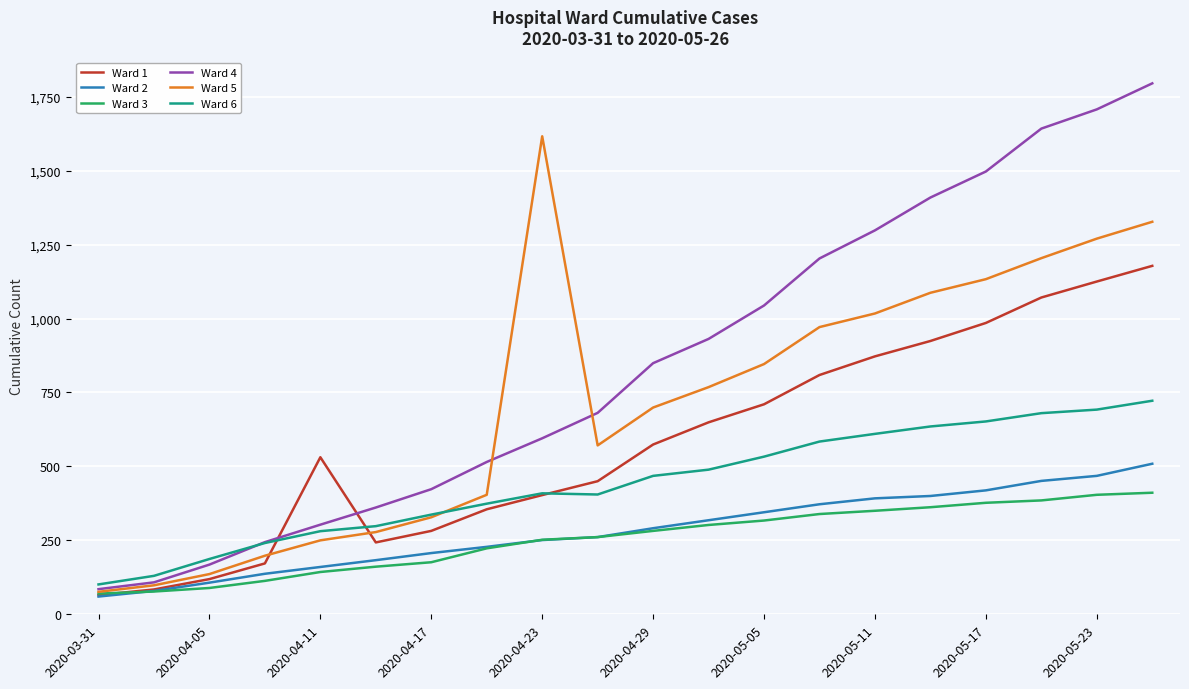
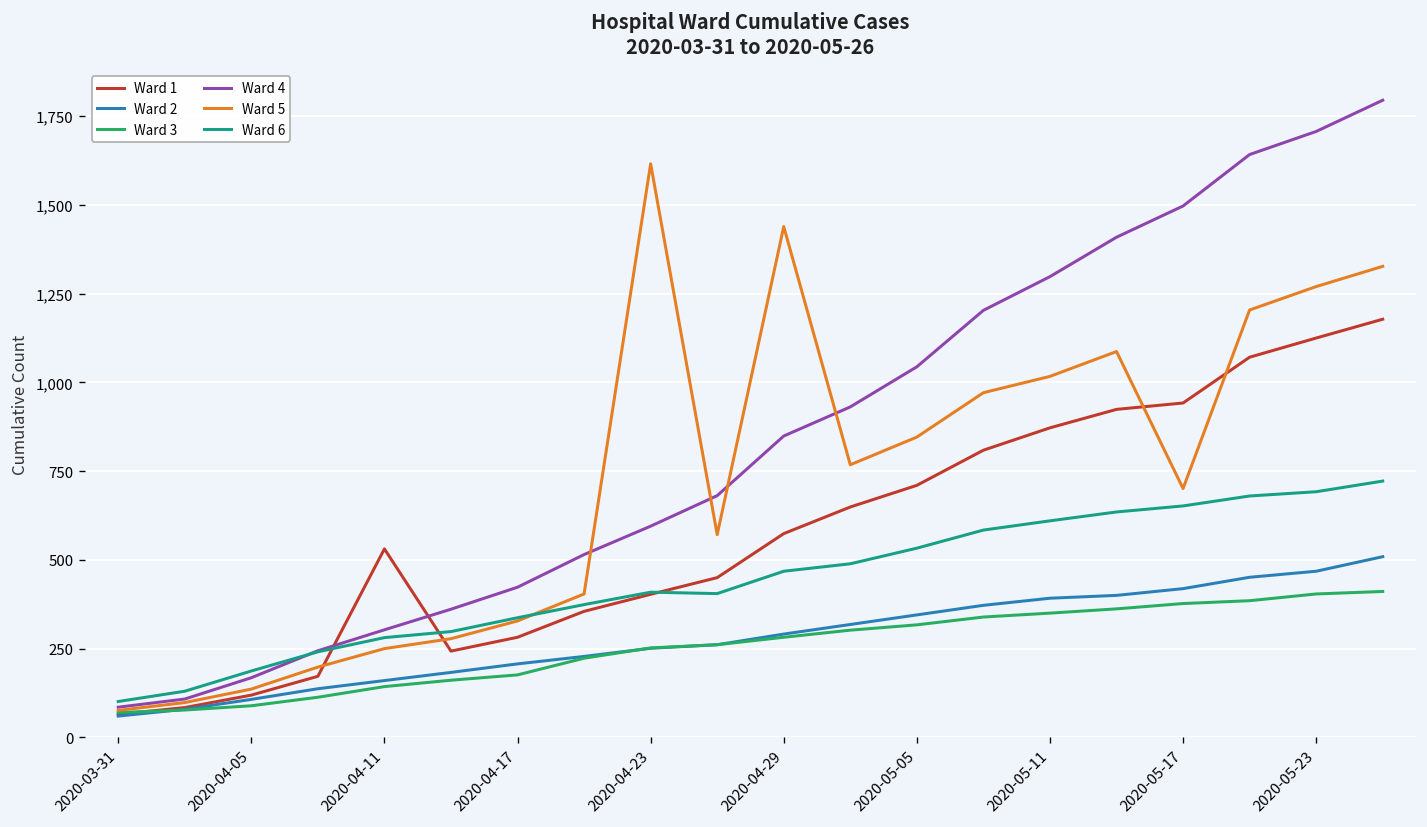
  {
    "Ward 1": {
      "2020-04-05": "120",
      "2020-04-11": "530",
      "2020-04-17": "280",
      "2020-04-29": "570",
      "2020-05-05": "710",
      "2020-05-11": "870",
-     "2020-05-17": "990",
+     "2020-05-17": "940",
      "2020-05-23": "1,130"
    },
    "Ward 2": {
      "2020-04-05": "110",
      "2020-04-11": "160",
      "2020-04-17": "210",
      "2020-04-29": "290",
      "2020-05-05": "350",
      "2020-05-11": "390",
      "2020-05-17": "420",
      "2020-05-23": "470"
    },
    "Ward 4": {
      "2020-03-31": "90",
      "2020-04-05": "170",
      "2020-04-11": "300",
      "2020-04-17": "420",
      "2020-04-23": "600",
      "2020-04-29": "850",
      "2020-05-05": "1,040",
      "2020-05-11": "1,300",
      "2020-05-17": "1,500",
      "2020-05-23": "1,710"
    },
    "Ward 5": {
      "2020-04-05": "140",
      "2020-04-11": "250",
      "2020-04-17": "330",
      "2020-04-23": "1,620",
-     "2020-04-29": "700",
+     "2020-04-29": "1,440",
      "2020-05-05": "850",
      "2020-05-11": "1,020",
-     "2020-05-17": "1,130",
+     "2020-05-17": "700",
      "2020-05-23": "1,270"
    }
  }
